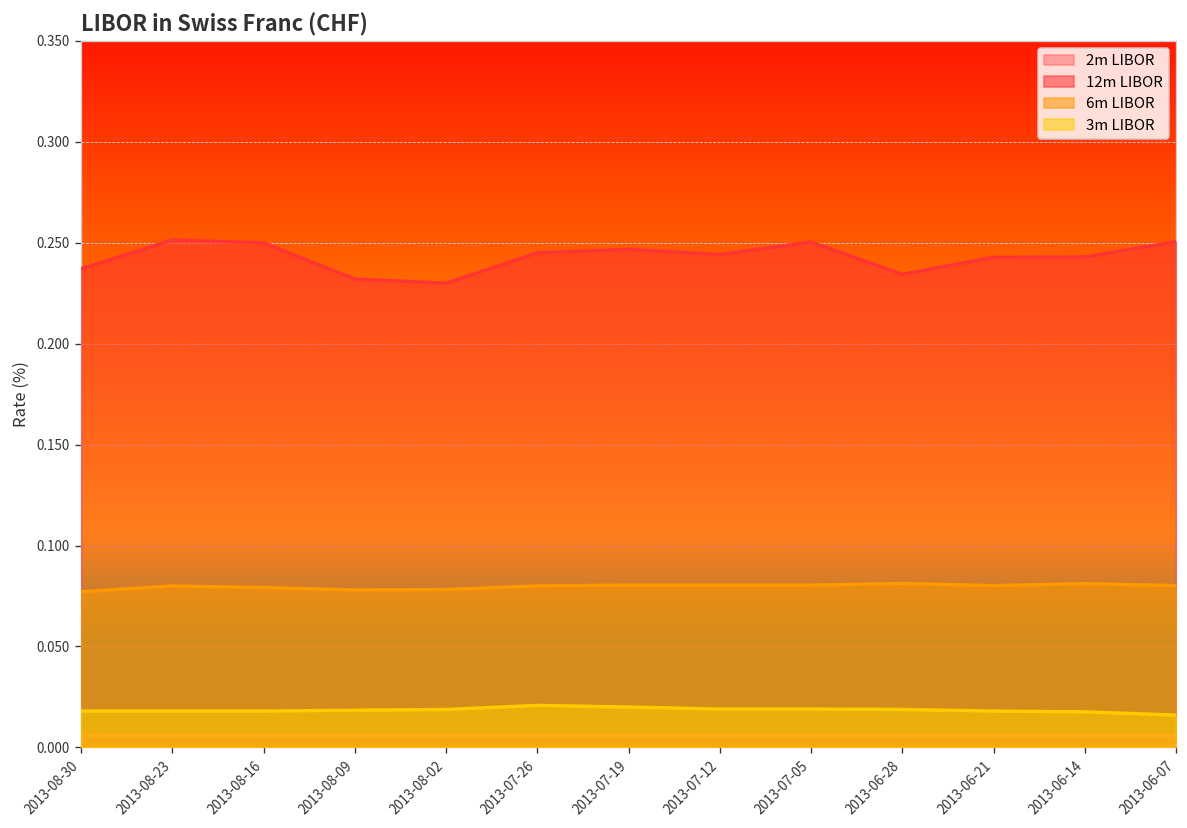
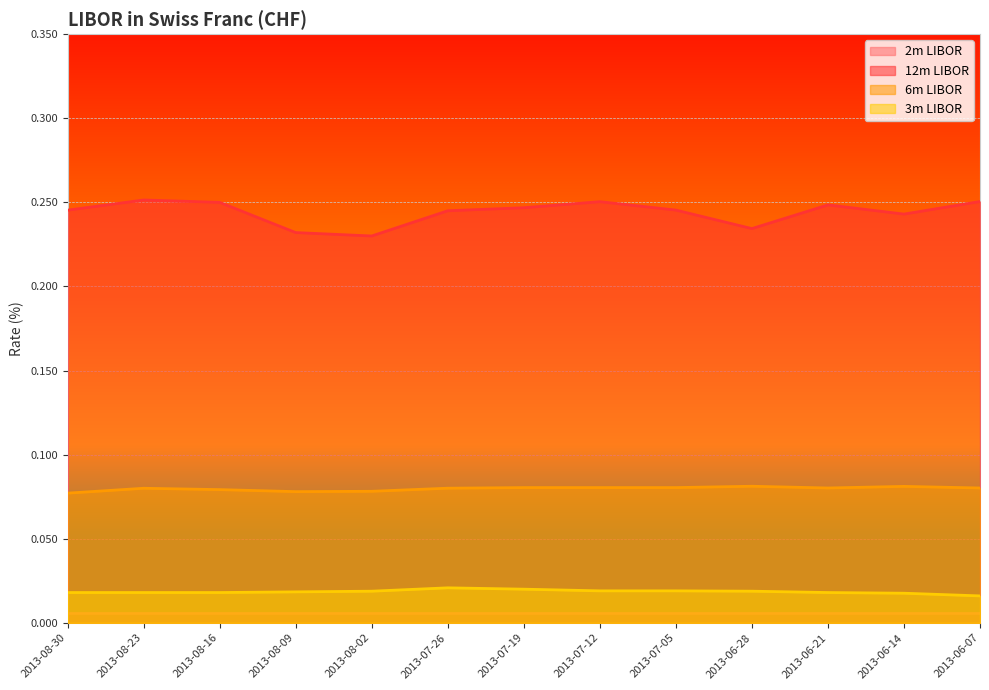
  {
    "2m LIBOR": {
      "2013-08-30": 0.006,
      "2013-08-23": 0.006,
      "2013-08-16": 0.006,
      "2013-08-09": 0.006,
      "2013-08-02": 0.006,
      "2013-07-26": 0.006,
      "2013-07-19": 0.006,
      "2013-07-12": 0.006,
      "2013-07-05": 0.006,
      "2013-06-28": 0.006,
      "2013-06-21": 0.006,
      "2013-06-14": 0.006,
      "2013-06-07": 0.006
    },
    "12m LIBOR": {
-     "2013-08-30": 0.237,
+     "2013-08-30": 0.245,
      "2013-08-23": 0.251,
      "2013-08-16": 0.250,
      "2013-08-09": 0.232,
      "2013-08-02": 0.230,
      "2013-07-26": 0.245,
      "2013-07-19": 0.247,
-     "2013-07-12": 0.244,
-     "2013-07-05": 0.250,
+     "2013-07-12": 0.250,
+     "2013-07-05": 0.245,
      "2013-06-28": 0.234,
-     "2013-06-21": 0.243,
+     "2013-06-21": 0.248,
      "2013-06-14": 0.243,
      "2013-06-07": 0.251
    }
  }
